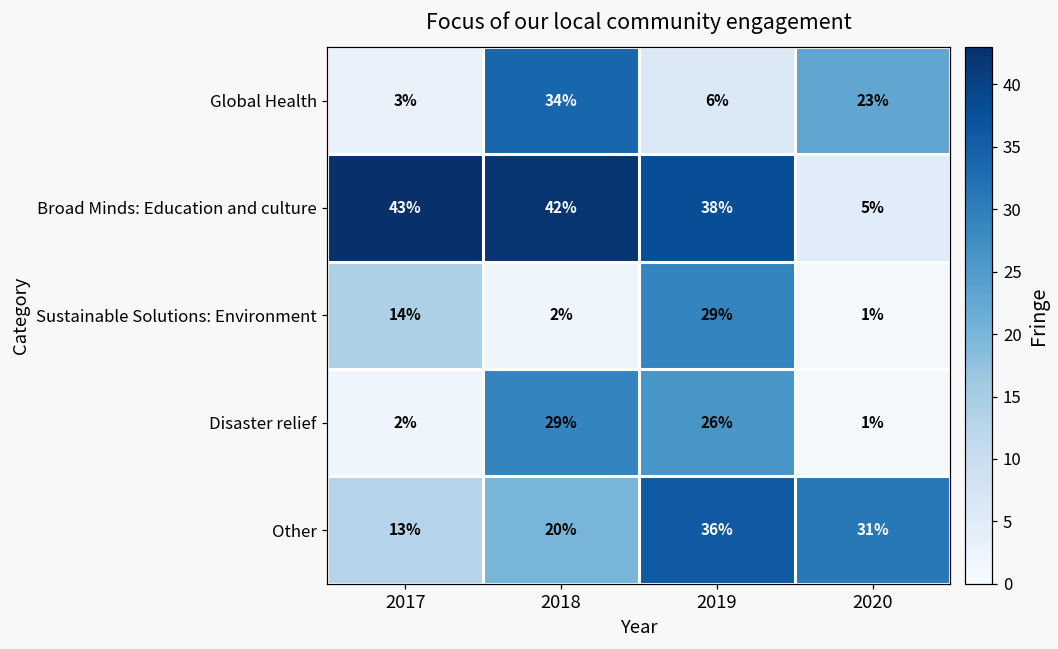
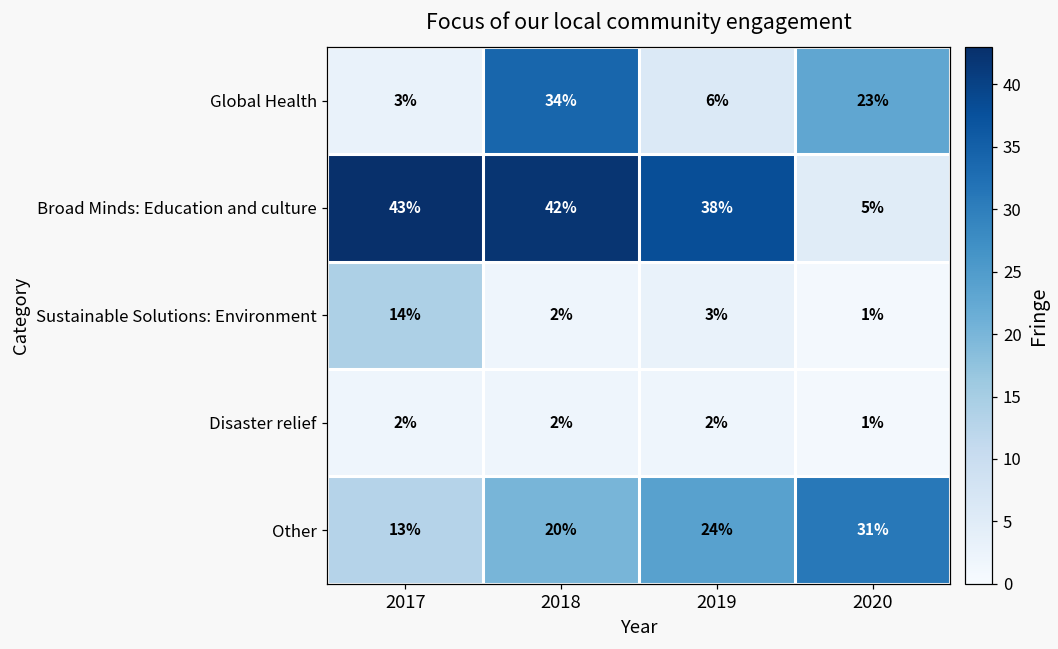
  {
    "Global Health": {
      "2017": "3%",
      "2018": "34%",
      "2019": "6%",
      "2020": "23%"
    },
    "Broad Minds: Education and culture": {
      "2017": "43%",
      "2018": "42%",
      "2019": "38%",
      "2020": "5%"
    },
    "Sustainable Solutions: Environment": {
      "2017": "14%",
      "2018": "2%",
-     "2019": "29%",
+     "2019": "3%",
      "2020": "1%"
    },
    "Disaster relief": {
      "2017": "2%",
-     "2018": "29%",
-     "2019": "26%",
+     "2018": "2%",
+     "2019": "2%",
      "2020": "1%"
    },
    "Other": {
      "2017": "13%",
      "2018": "20%",
-     "2019": "36%",
+     "2019": "24%",
      "2020": "31%"
    }
  }
